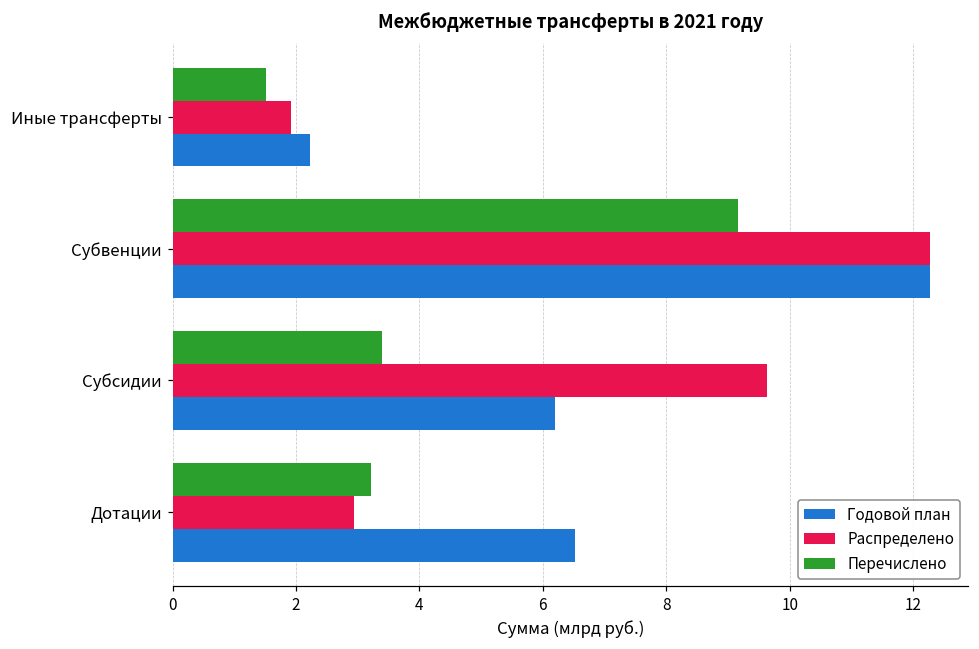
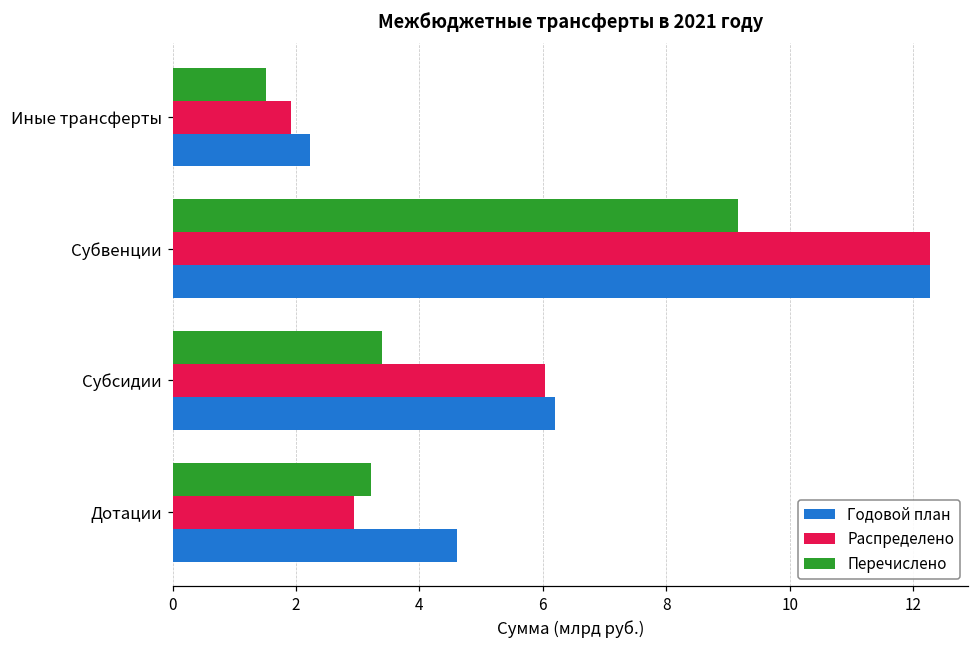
  {
    "Годовой план": {
      "Иные трансферты": 2.2,
      "Субвенции": 12.3,
      "Субсидии": 6.2,
-     "Дотации": 6.5
+     "Дотации": 4.6
    },
    "Распределено": {
      "Иные трансферты": 1.9,
      "Субвенции": 12.3,
-     "Субсидии": 9.6,
+     "Субсидии": 6.0,
      "Дотации": 2.9
    },
    "Перечислено": {
      "Иные трансферты": 1.5,
      "Субвенции": 9.2,
      "Субсидии": 3.4,
      "Дотации": 3.2
    }
  }
